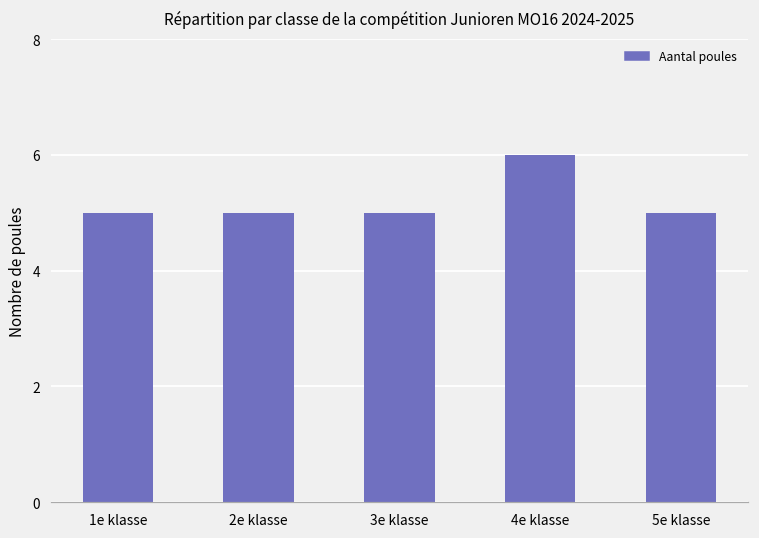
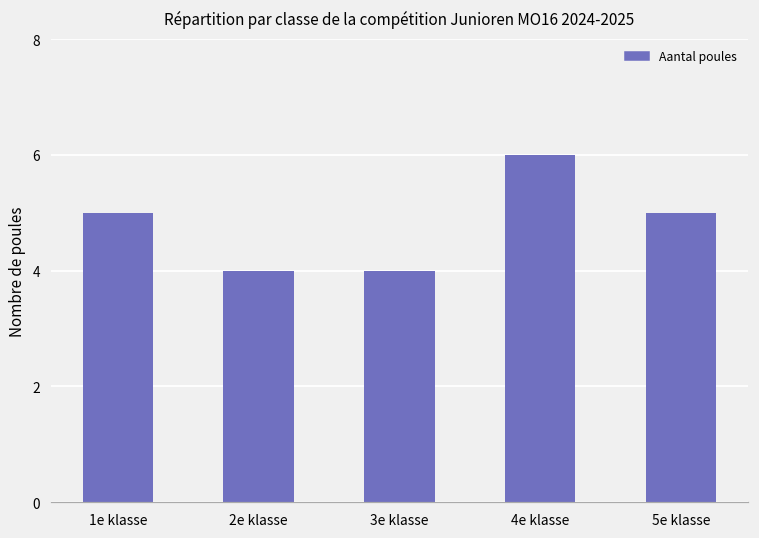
  {
    "1e klasse": 5,
-   "2e klasse": 5,
-   "3e klasse": 5,
+   "2e klasse": 4,
+   "3e klasse": 4,
    "4e klasse": 6,
    "5e klasse": 5
  }
